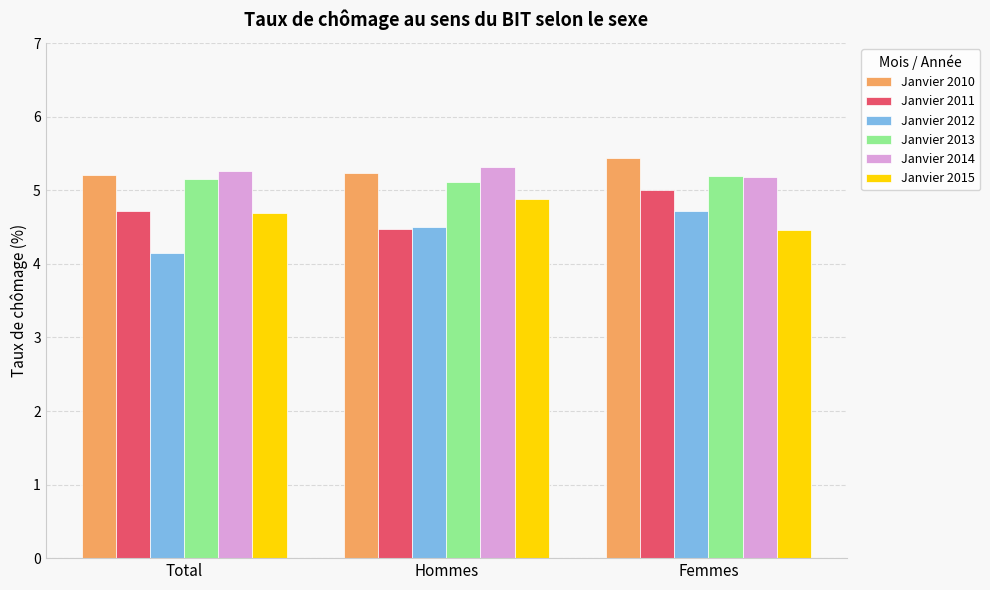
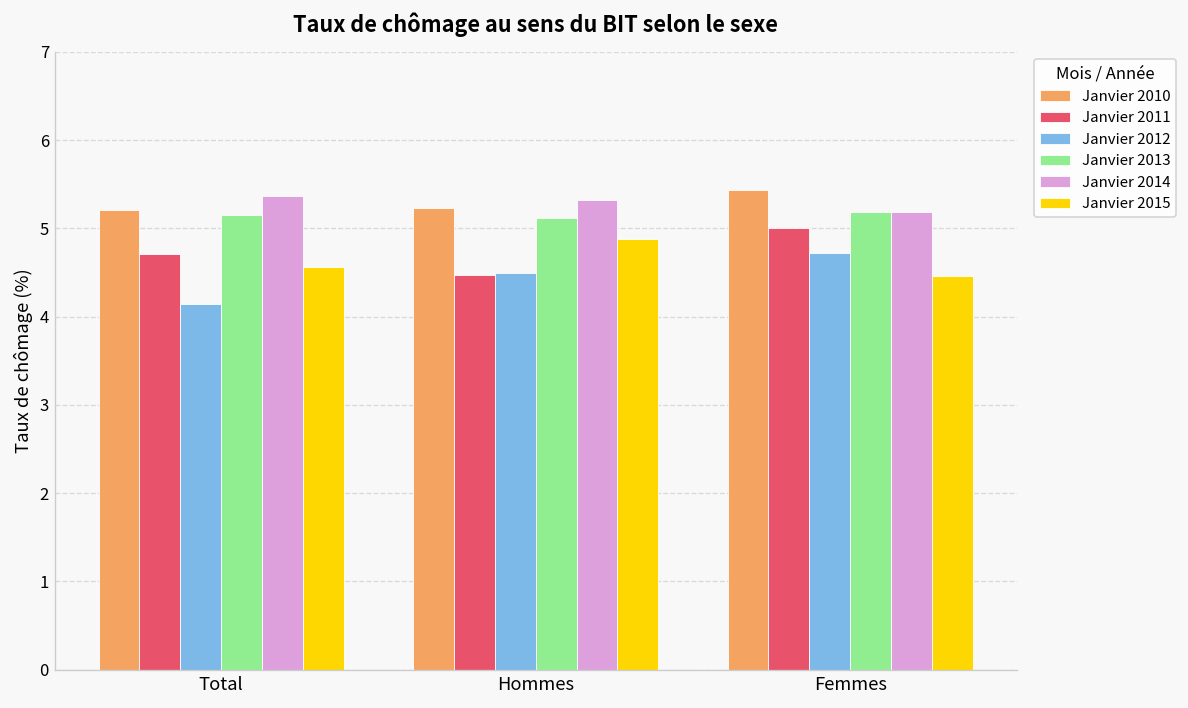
  {
    "Janvier 2010": {
      "Total": 5.2,
      "Hommes": 5.2,
      "Femmes": 5.4
    },
    "Janvier 2011": {
      "Total": 4.7,
      "Hommes": 4.5,
      "Femmes": 5.0
    },
    "Janvier 2012": {
      "Total": 4.1,
      "Hommes": 4.5,
      "Femmes": 4.7
    },
    "Janvier 2013": {
      "Total": 5.1,
      "Hommes": 5.1,
      "Femmes": 5.2
    },
    "Janvier 2014": {
-     "Total": 5.3,
+     "Total": 5.4,
      "Hommes": 5.3,
      "Femmes": 5.2
    },
    "Janvier 2015": {
-     "Total": 4.7,
+     "Total": 4.6,
      "Hommes": 4.9,
      "Femmes": 4.5
    }
  }
